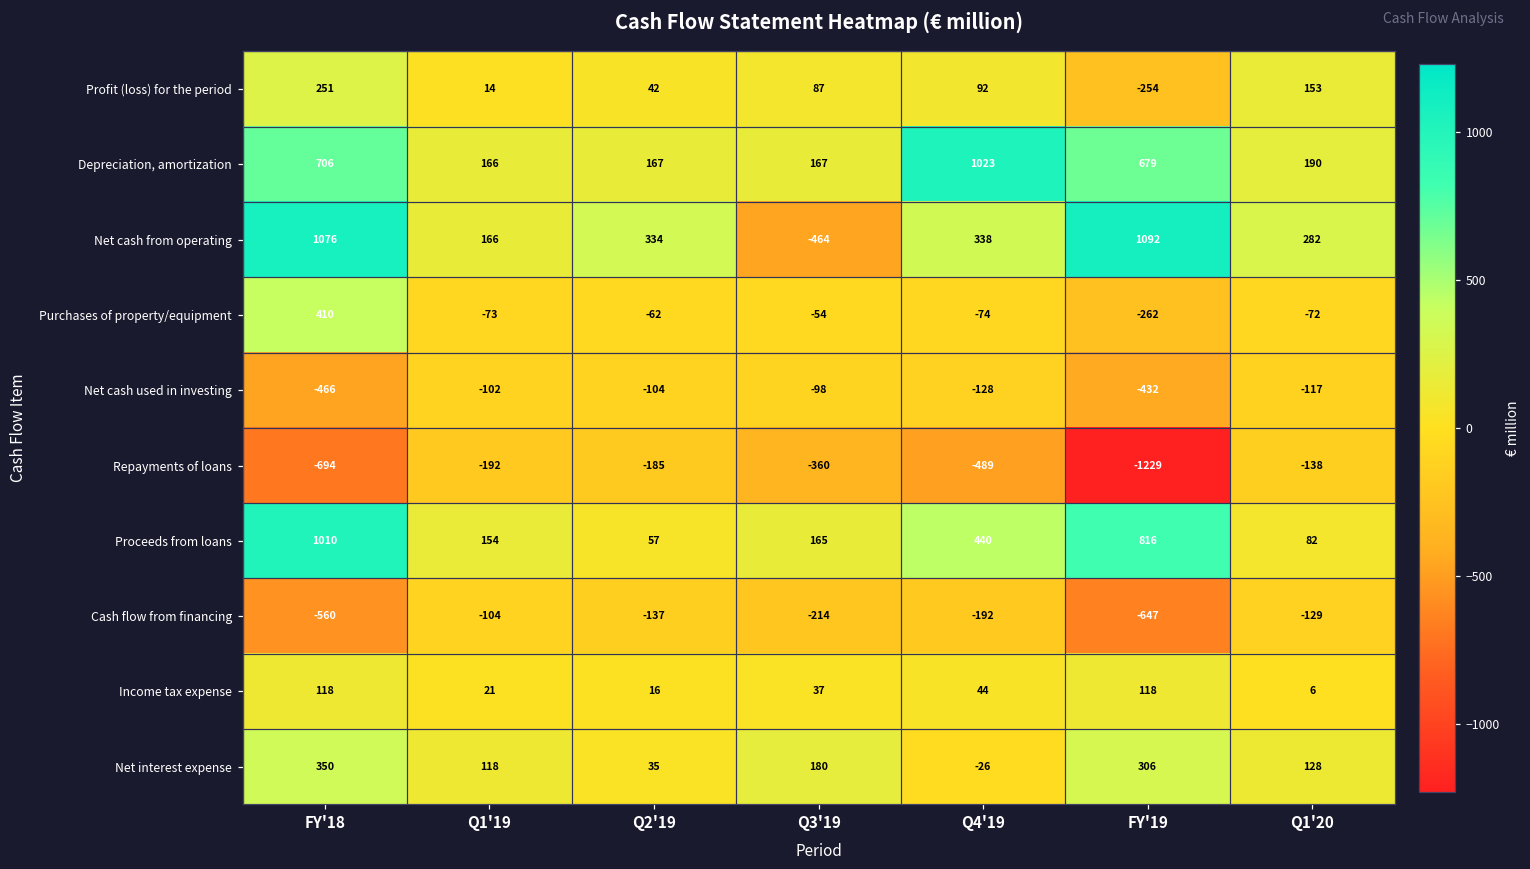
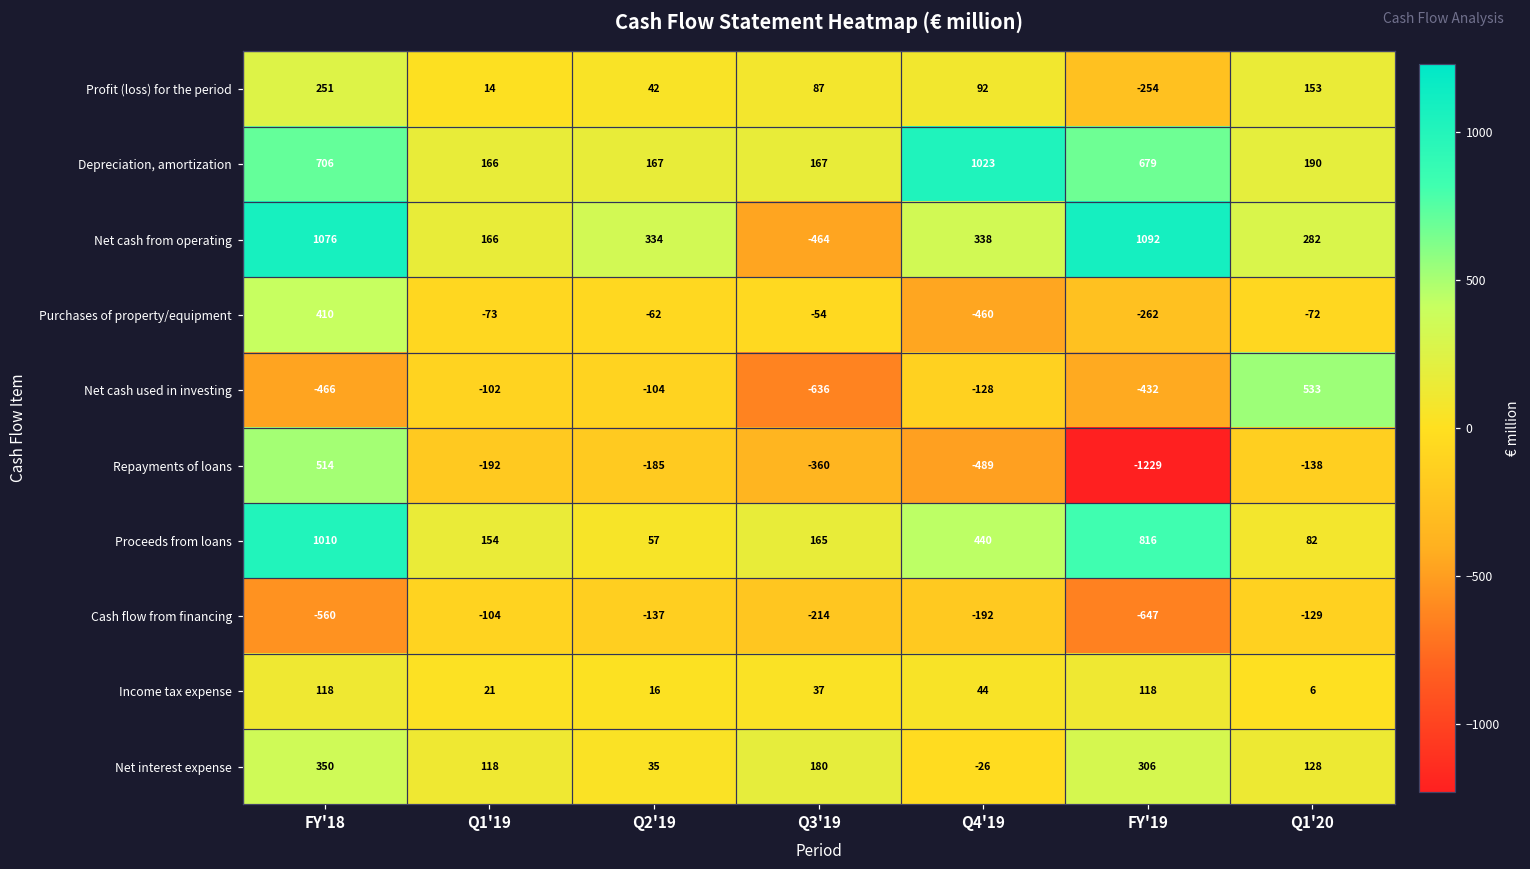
  {
    "Profit (loss) for the period": {
      "FY'18": 251,
      "Q1'19": 14,
      "Q2'19": 42,
      "Q3'19": 87,
      "Q4'19": 92,
      "FY'19": -254,
      "Q1'20": 153
    },
    "Depreciation, amortization": {
      "FY'18": 706,
      "Q1'19": 166,
      "Q2'19": 167,
      "Q3'19": 167,
      "Q4'19": 1023,
      "FY'19": 679,
      "Q1'20": 190
    },
    "Net cash from operating": {
      "FY'18": 1076,
      "Q1'19": 166,
      "Q2'19": 334,
      "Q3'19": -464,
      "Q4'19": 338,
      "FY'19": 1092,
      "Q1'20": 282
    },
    "Purchases of property/equipment": {
      "FY'18": 410,
      "Q1'19": -73,
      "Q2'19": -62,
      "Q3'19": -54,
-     "Q4'19": -74,
+     "Q4'19": -460,
      "FY'19": -262,
      "Q1'20": -72
    },
    "Net cash used in investing": {
      "FY'18": -466,
      "Q1'19": -102,
      "Q2'19": -104,
-     "Q3'19": -98,
+     "Q3'19": -636,
      "Q4'19": -128,
      "FY'19": -432,
-     "Q1'20": -117
+     "Q1'20": 533
    },
    "Repayments of loans": {
-     "FY'18": -694,
+     "FY'18": 514,
      "Q1'19": -192,
      "Q2'19": -185,
      "Q3'19": -360,
      "Q4'19": -489,
      "FY'19": -1229,
      "Q1'20": -138
    },
    "Proceeds from loans": {
      "FY'18": 1010,
      "Q1'19": 154,
      "Q2'19": 57,
      "Q3'19": 165,
      "Q4'19": 440,
      "FY'19": 816,
      "Q1'20": 82
    },
    "Cash flow from financing": {
      "FY'18": -560,
      "Q1'19": -104,
      "Q2'19": -137,
      "Q3'19": -214,
      "Q4'19": -192,
      "FY'19": -647,
      "Q1'20": -129
    },
    "Income tax expense": {
      "FY'18": 118,
      "Q1'19": 21,
      "Q2'19": 16,
      "Q3'19": 37,
      "Q4'19": 44,
      "FY'19": 118,
      "Q1'20": 6
    },
    "Net interest expense": {
      "FY'18": 350,
      "Q1'19": 118,
      "Q2'19": 35,
      "Q3'19": 180,
      "Q4'19": -26,
      "FY'19": 306,
      "Q1'20": 128
    }
  }
